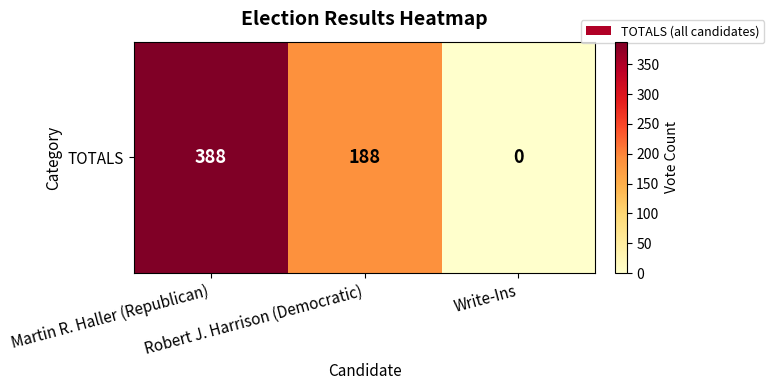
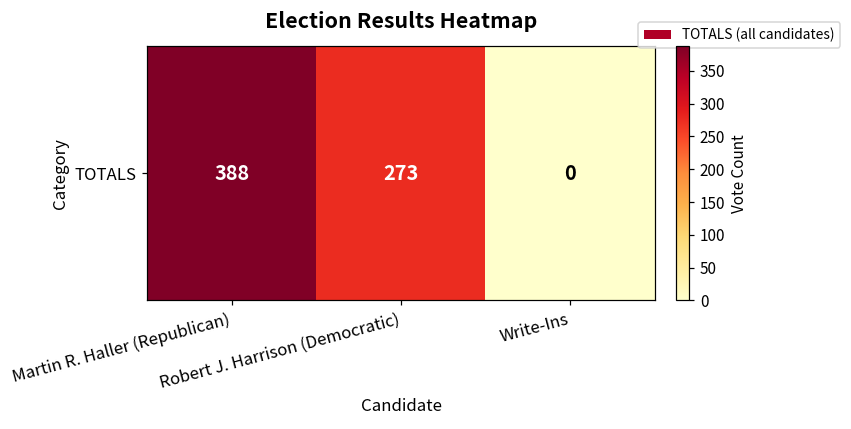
  {
    "TOTALS": {
      "Martin R. Haller (Republican)": 388,
-     "Robert J. Harrison (Democratic)": 188,
+     "Robert J. Harrison (Democratic)": 273,
      "Write-Ins": 0
    }
  }
